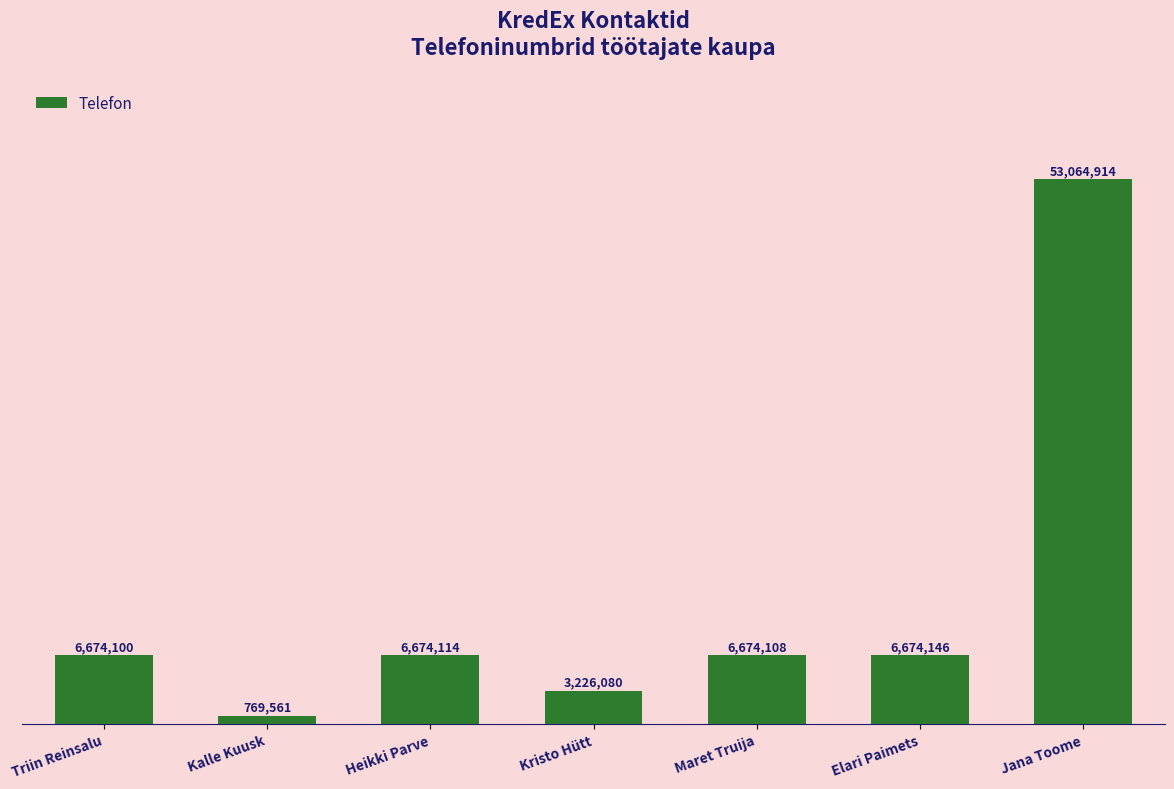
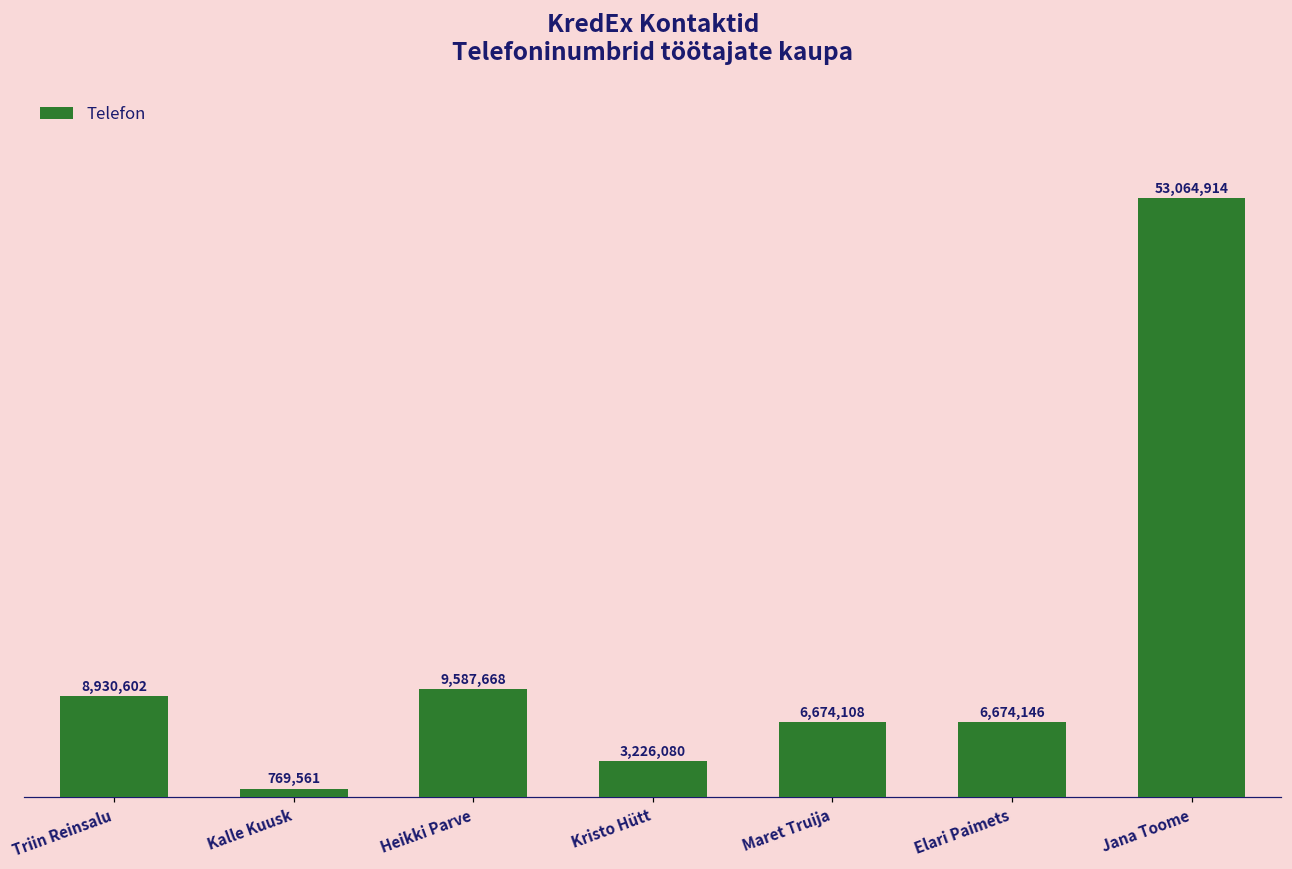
  {
-   "Triin Reinsalu": "6,674,100",
+   "Triin Reinsalu": "8,930,602",
    "Kalle Kuusk": "769,561",
-   "Heikki Parve": "6,674,114",
+   "Heikki Parve": "9,587,668",
    "Kristo Hütt": "3,226,080",
    "Maret Truija": "6,674,108",
    "Elari Paimets": "6,674,146",
    "Jana Toome": "53,064,914"
  }
